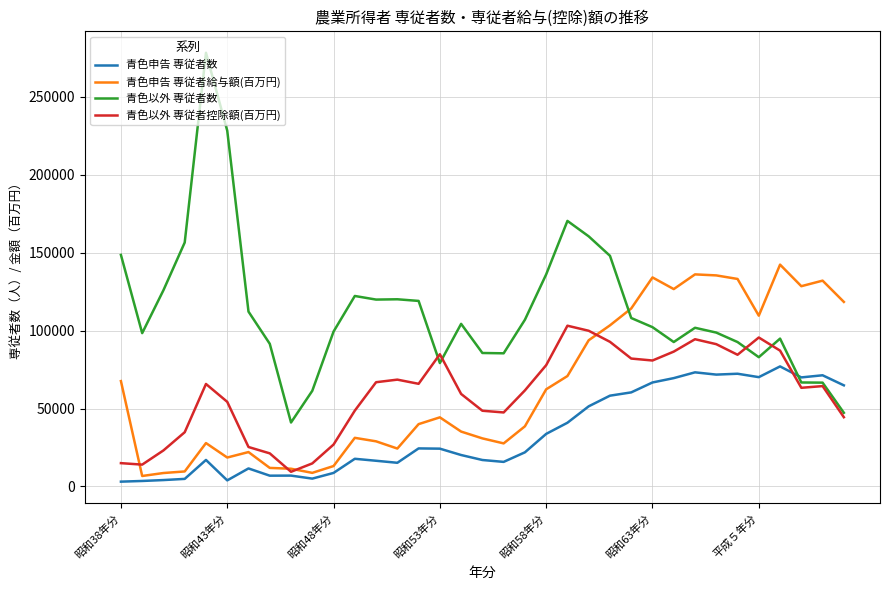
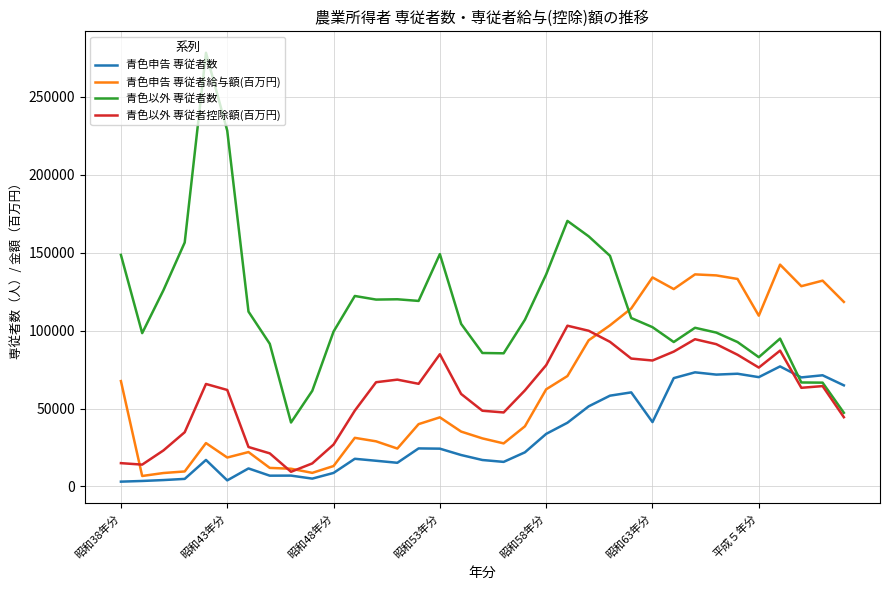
  {
    "青色申告 専従者数": {
      "昭和38年分": 3000,
      "昭和43年分": 4000,
      "昭和48年分": 9000,
      "昭和53年分": 24000,
      "昭和58年分": 34000,
-     "昭和63年分": 67000,
+     "昭和63年分": 41000,
      "平成５年分": 70000
    },
    "青色申告 専従者給与額(百万円)": {
      "昭和38年分": 68000,
      "昭和43年分": 19000,
      "昭和48年分": 13000,
      "昭和53年分": 44000,
      "昭和58年分": 62000,
      "昭和63年分": 134000,
      "平成５年分": 110000
    },
    "青色以外 専従者数": {
      "昭和38年分": 149000,
      "昭和43年分": 228000,
      "昭和48年分": 99000,
-     "昭和53年分": 79000,
+     "昭和53年分": 149000,
      "昭和58年分": 136000,
      "昭和63年分": 102000,
      "平成５年分": 83000
    },
    "青色以外 専従者控除額(百万円)": {
      "昭和38年分": 15000,
-     "昭和43年分": 54000,
+     "昭和43年分": 62000,
      "昭和48年分": 27000,
      "昭和53年分": 85000,
      "昭和58年分": 78000,
      "昭和63年分": 81000,
-     "平成５年分": 96000
+     "平成５年分": 76000
    }
  }
